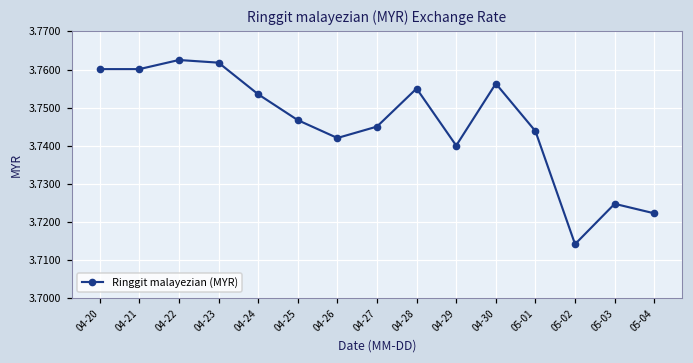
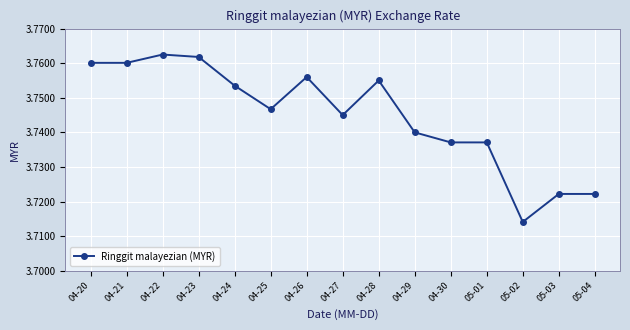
  {
    "04-20": 3.760,
    "04-21": 3.760,
    "04-22": 3.763,
    "04-23": 3.762,
    "04-24": 3.754,
    "04-25": 3.747,
-   "04-26": 3.742,
+   "04-26": 3.756,
    "04-27": 3.745,
    "04-28": 3.755,
    "04-29": 3.740,
-   "04-30": 3.756,
-   "05-01": 3.744,
+   "04-30": 3.737,
+   "05-01": 3.737,
    "05-02": 3.714,
-   "05-03": 3.725,
+   "05-03": 3.722,
    "05-04": 3.722
  }
